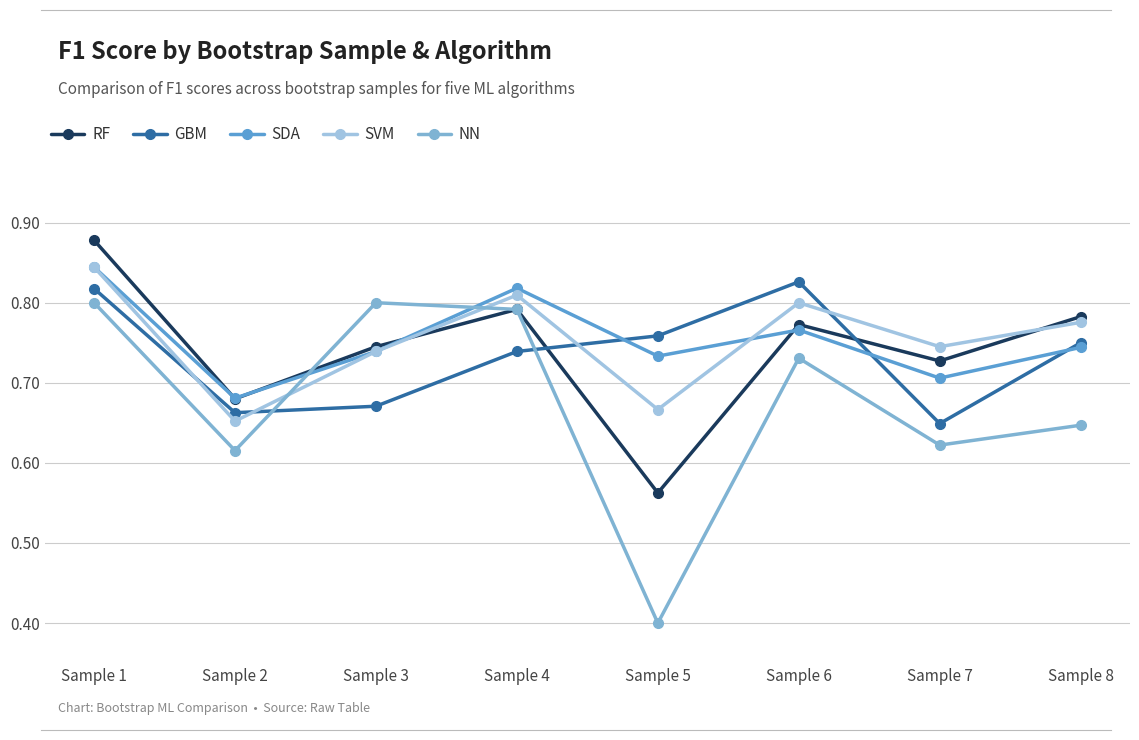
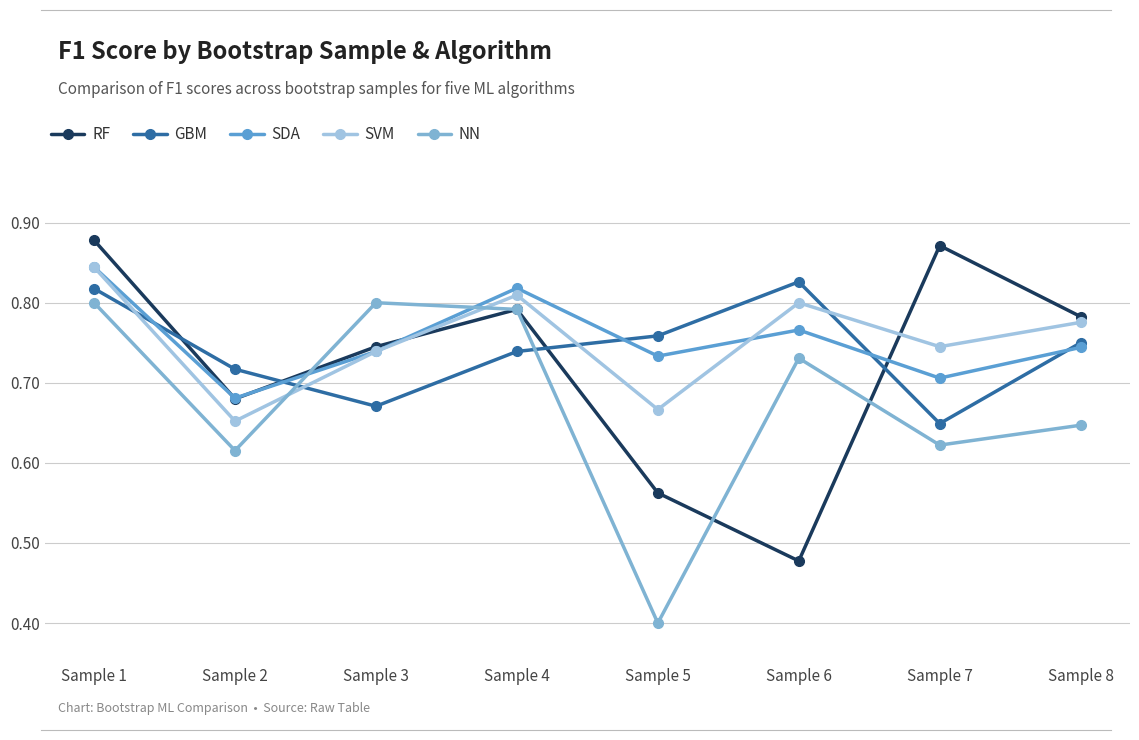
  {
    "RF": {
      "Sample 1": 0.88,
      "Sample 3": 0.75,
      "Sample 5": 0.56,
-     "Sample 6": 0.77,
-     "Sample 7": 0.73,
+     "Sample 6": 0.48,
+     "Sample 7": 0.87,
      "Sample 8": 0.78
    },
    "GBM": {
      "Sample 1": 0.82,
-     "Sample 2": 0.66,
+     "Sample 2": 0.72,
      "Sample 3": 0.67,
      "Sample 4": 0.74,
      "Sample 5": 0.76,
      "Sample 6": 0.83,
      "Sample 7": 0.65,
      "Sample 8": 0.75
    }
  }
